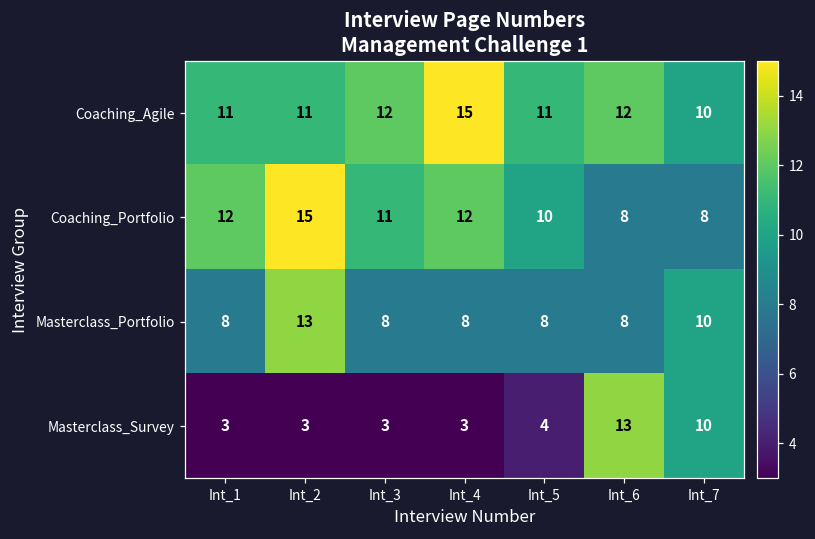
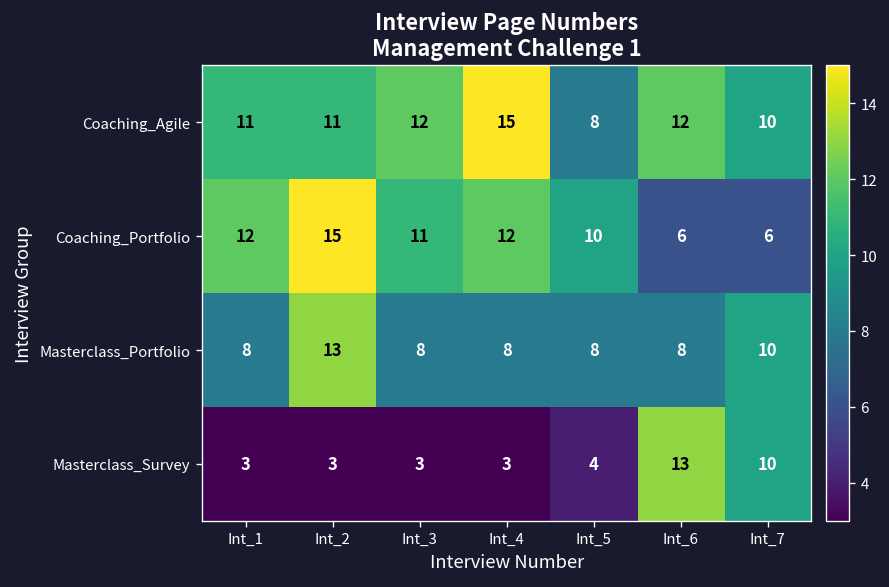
  {
    "Coaching_Agile": {
      "Int_1": 11,
      "Int_2": 11,
      "Int_3": 12,
      "Int_4": 15,
-     "Int_5": 11,
+     "Int_5": 8,
      "Int_6": 12,
      "Int_7": 10
    },
    "Coaching_Portfolio": {
      "Int_1": 12,
      "Int_2": 15,
      "Int_3": 11,
      "Int_4": 12,
      "Int_5": 10,
-     "Int_6": 8,
-     "Int_7": 8
+     "Int_6": 6,
+     "Int_7": 6
    },
    "Masterclass_Portfolio": {
      "Int_1": 8,
      "Int_2": 13,
      "Int_3": 8,
      "Int_4": 8,
      "Int_5": 8,
      "Int_6": 8,
      "Int_7": 10
    },
    "Masterclass_Survey": {
      "Int_1": 3,
      "Int_2": 3,
      "Int_3": 3,
      "Int_4": 3,
      "Int_5": 4,
      "Int_6": 13,
      "Int_7": 10
    }
  }
